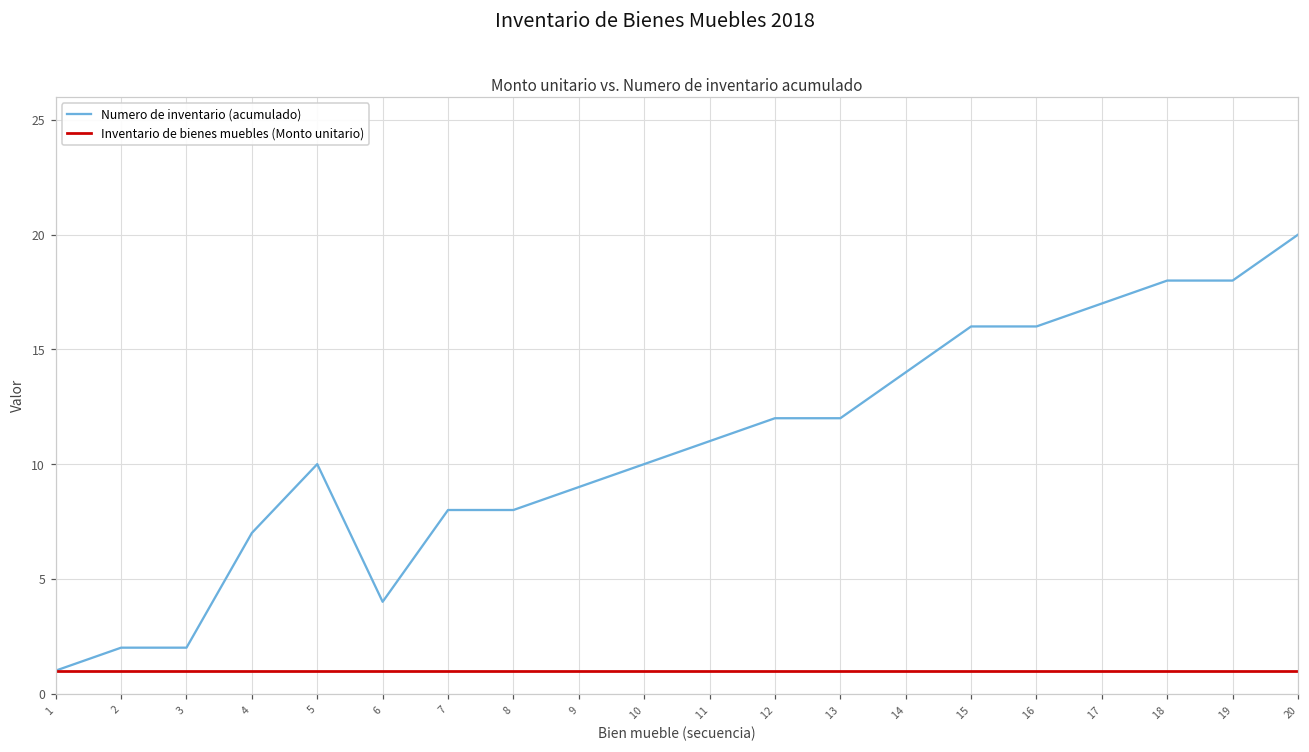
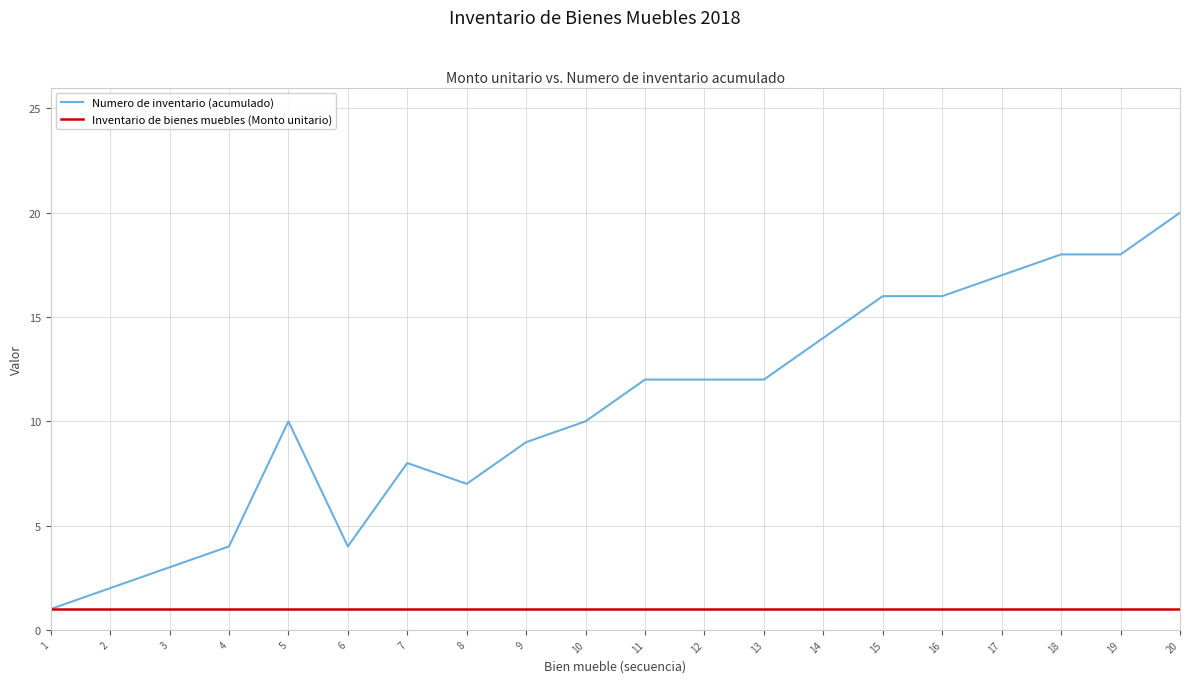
  {
    "Numero de inventario (acumulado)": {
      "2": 2,
-     "3": 2,
-     "4": 7,
+     "3": 3,
+     "4": 4,
      "5": 10,
      "6": 4,
      "7": 8,
-     "8": 8,
+     "8": 7,
      "9": 9,
      "10": 10,
-     "11": 11,
+     "11": 12,
      "12": 12,
      "13": 12,
      "14": 14,
      "15": 16,
      "16": 16,
      "17": 17,
      "18": 18,
      "19": 18,
      "20": 20
    },
    "Inventario de bienes muebles (Monto unitario)": {
      "2": 1,
      "3": 1,
      "4": 1,
      "5": 1,
      "6": 1,
      "7": 1,
      "8": 1,
      "9": 1,
      "10": 1,
      "11": 1,
      "12": 1,
      "13": 1,
      "14": 1,
      "15": 1,
      "16": 1,
      "17": 1,
      "18": 1,
      "19": 1,
      "20": 1
    }
  }
